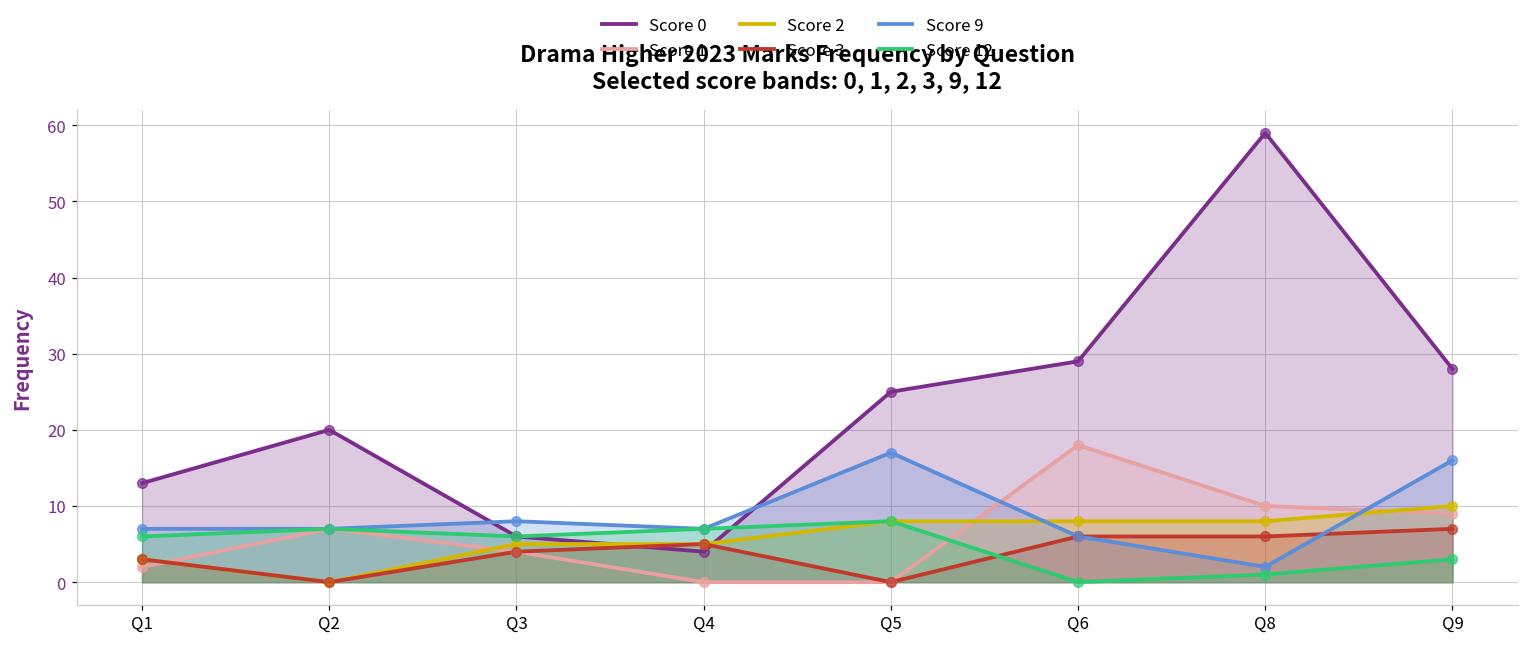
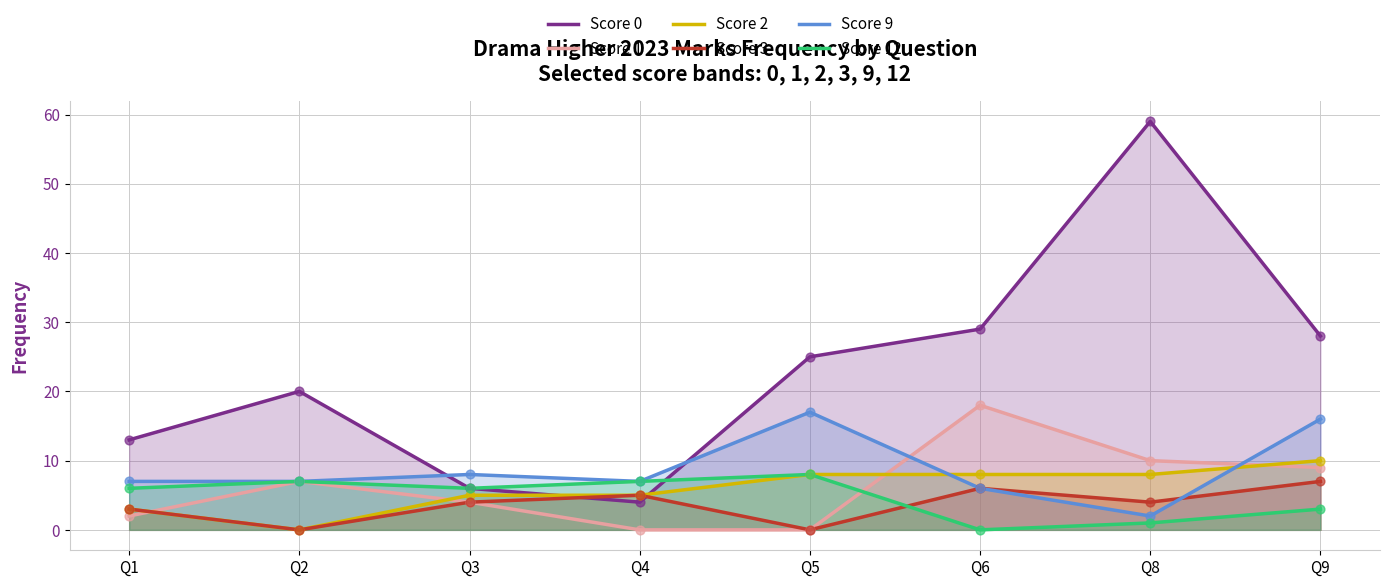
  {
    "Score 0": {
      "Q1": 13,
      "Q2": 20,
      "Q4": 4,
      "Q5": 25,
      "Q6": 29,
      "Q8": 59,
      "Q9": 28
    },
    "Score 1": {
      "Q1": 2,
      "Q4": 0,
      "Q6": 18,
      "Q8": 10,
      "Q9": 9
    },
    "Score 2": {
      "Q3": 5,
      "Q6": 8,
      "Q8": 8,
      "Q9": 10
    },
    "Score 3": {
-     "Q8": 6,
+     "Q8": 4,
      "Q9": 7
    },
    "Score 9": {
      "Q1": 7,
      "Q3": 8,
      "Q5": 17,
      "Q8": 2,
      "Q9": 16
    },
    "Score 12": {
      "Q1": 6,
      "Q6": 0,
      "Q8": 1,
      "Q9": 3
    }
  }
